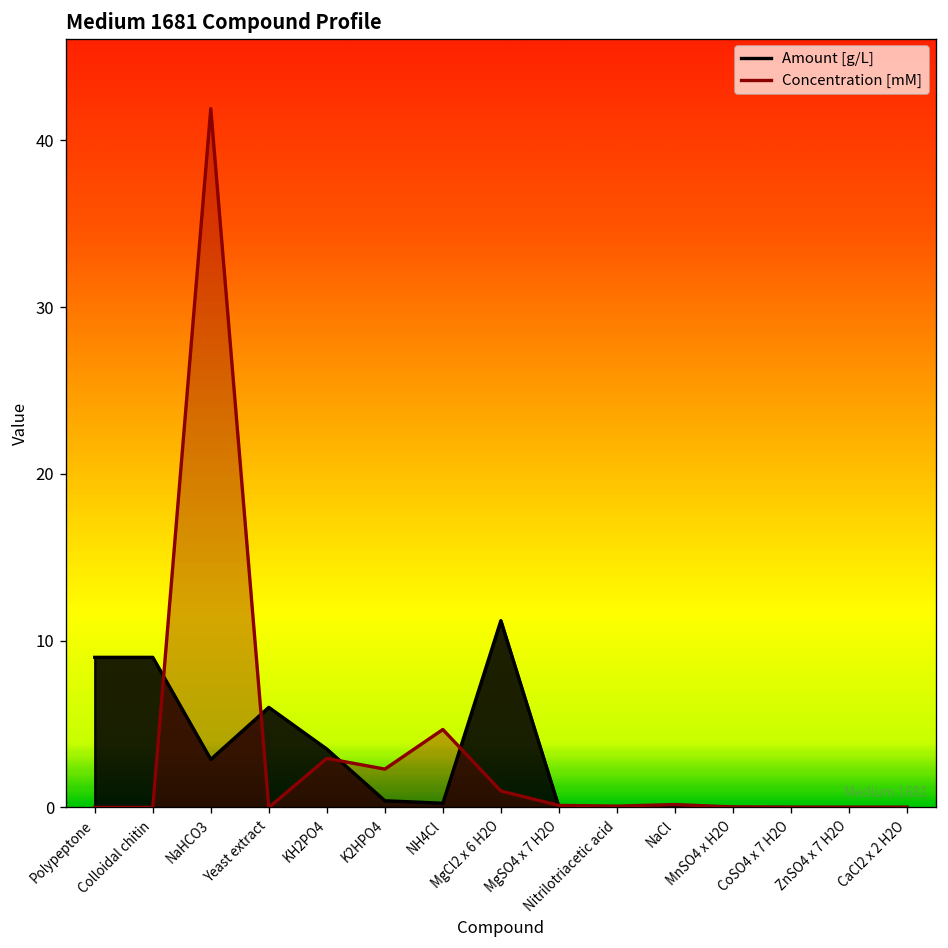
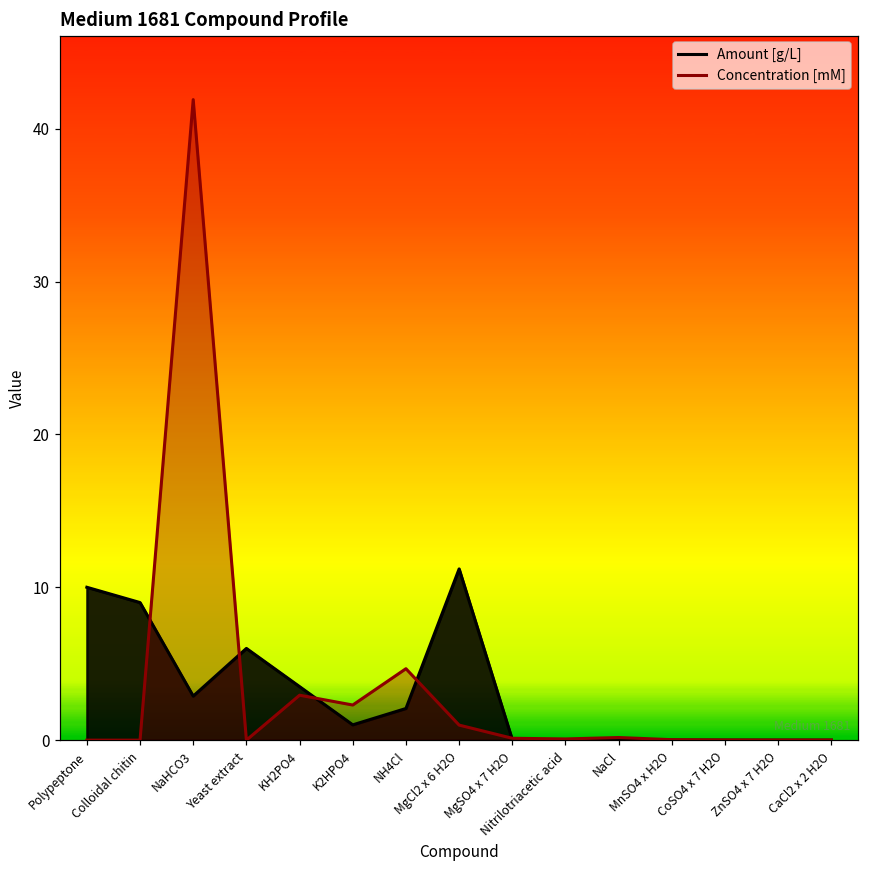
  {
    "Amount [g/L]": {
-     "Polypeptone": 9,
+     "Polypeptone": 10,
      "Colloidal chitin": 9.0,
      "NaHCO3": 2.9,
      "Yeast extract": 6.0,
      "KH2PO4": 3.5,
-     "K2HPO4": 0.4,
-     "NH4Cl": 0.3,
+     "K2HPO4": 1.0,
+     "NH4Cl": 2.1,
      "MgCl2 x 6 H2O": 11.2
    }
  }
